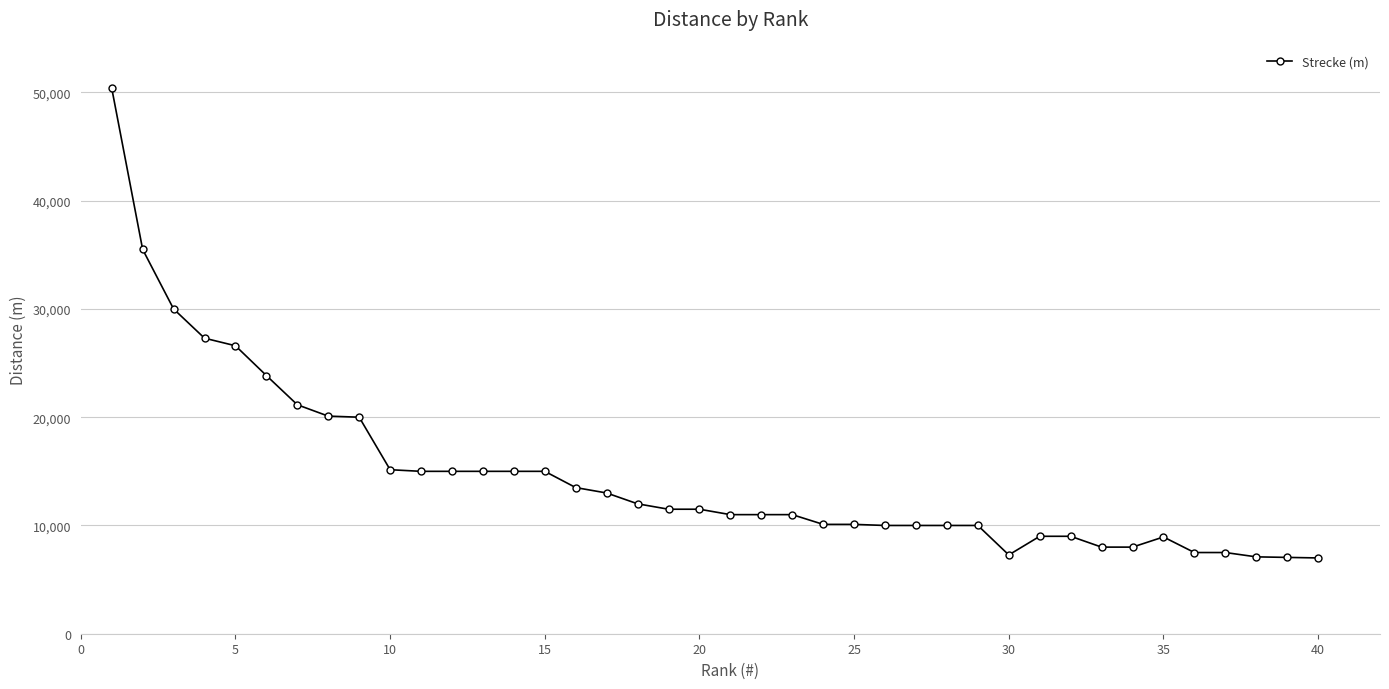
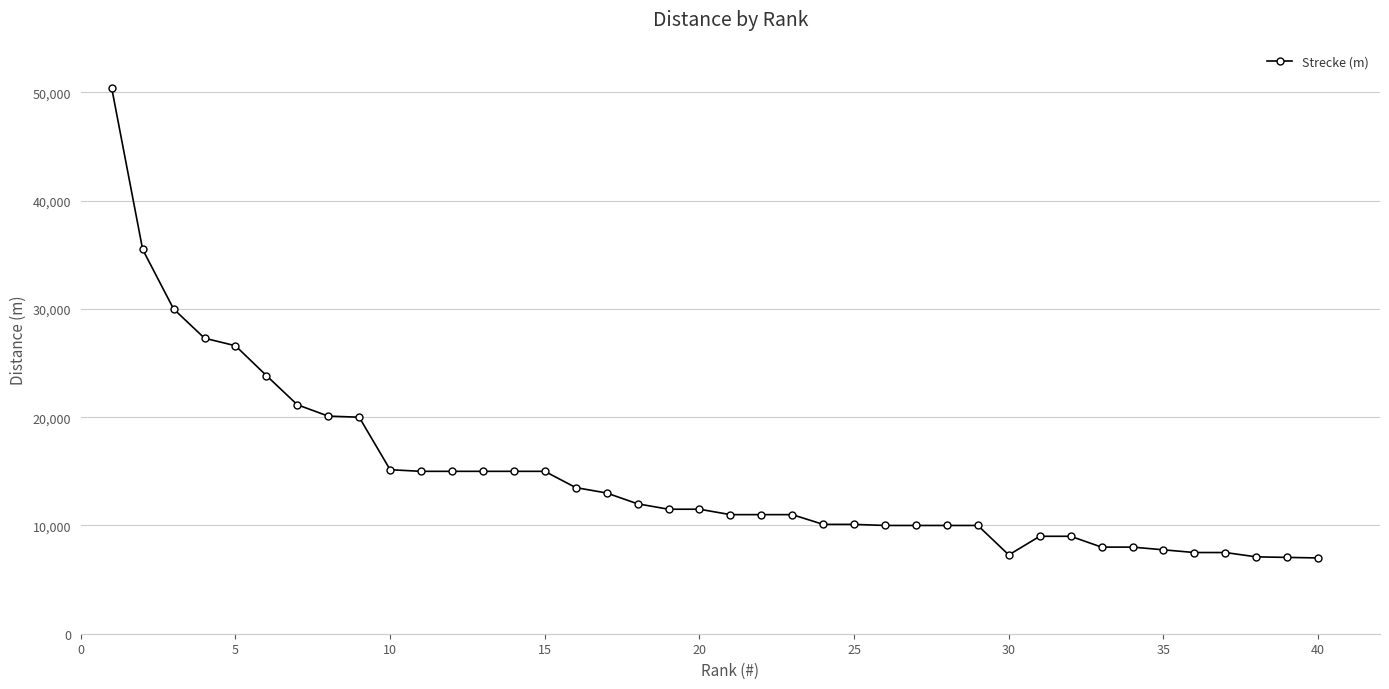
  {
    "5": "26,600",
    "10": "15,200",
    "15": "15,000",
    "20": "11,500",
    "25": "10,100",
    "30": "7,300",
-   "35": "8,900",
+   "35": "7,800",
    "40": "7,000"
  }
